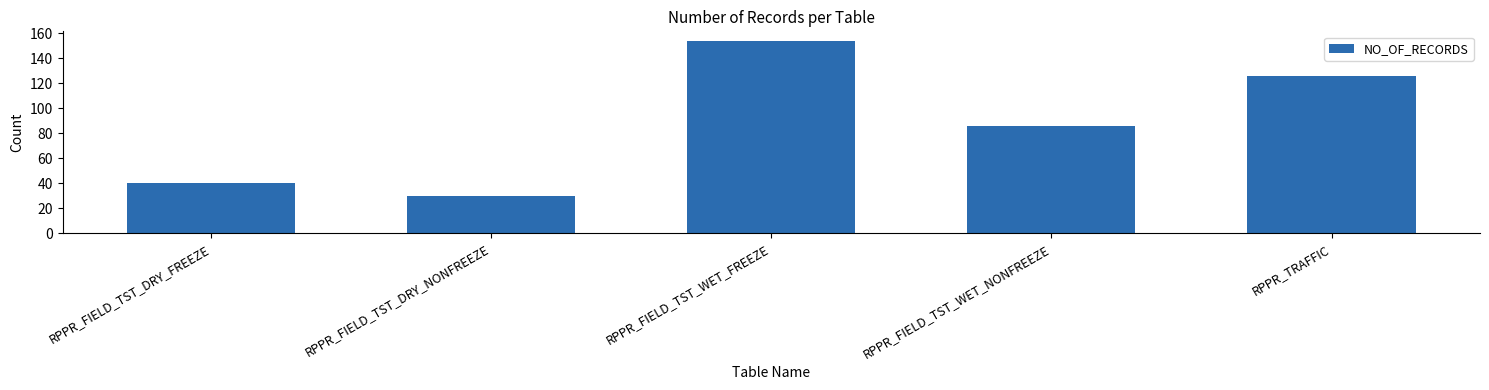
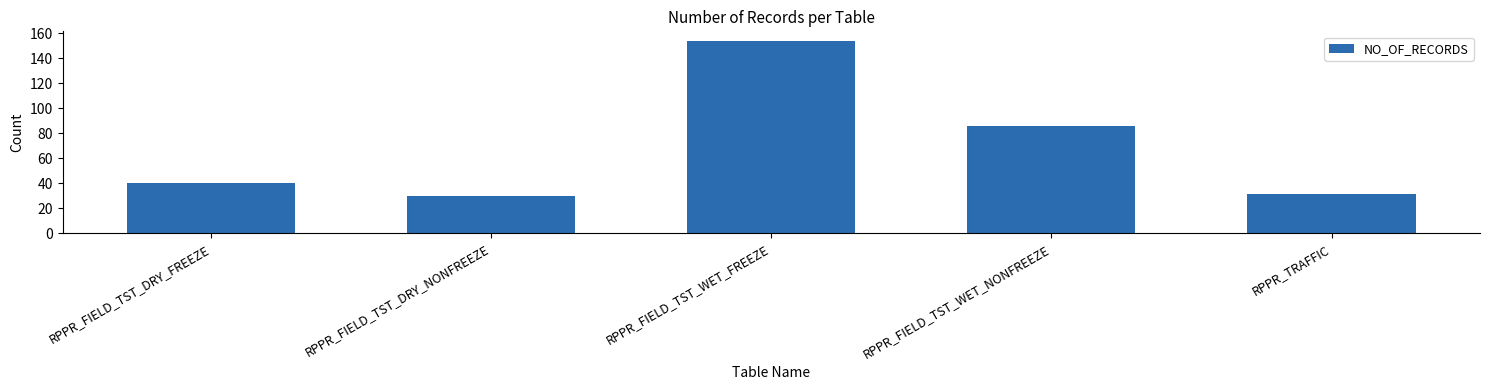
  {
    "RPPR_FIELD_TST_DRY_FREEZE": 40,
    "RPPR_FIELD_TST_DRY_NONFREEZE": 30,
    "RPPR_FIELD_TST_WET_FREEZE": 154,
    "RPPR_FIELD_TST_WET_NONFREEZE": 86,
-   "RPPR_TRAFFIC": 126
+   "RPPR_TRAFFIC": 31
  }
